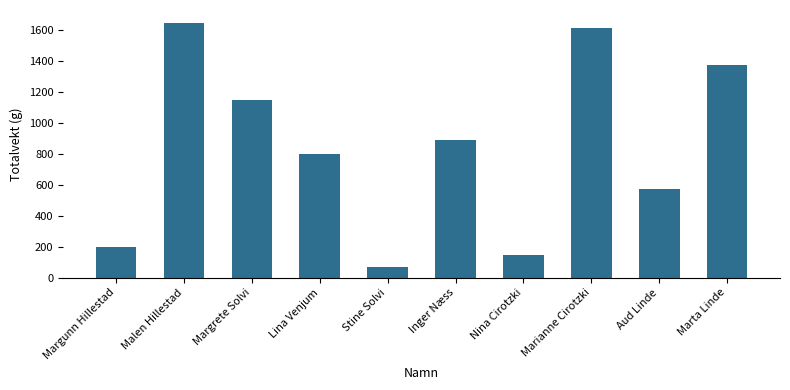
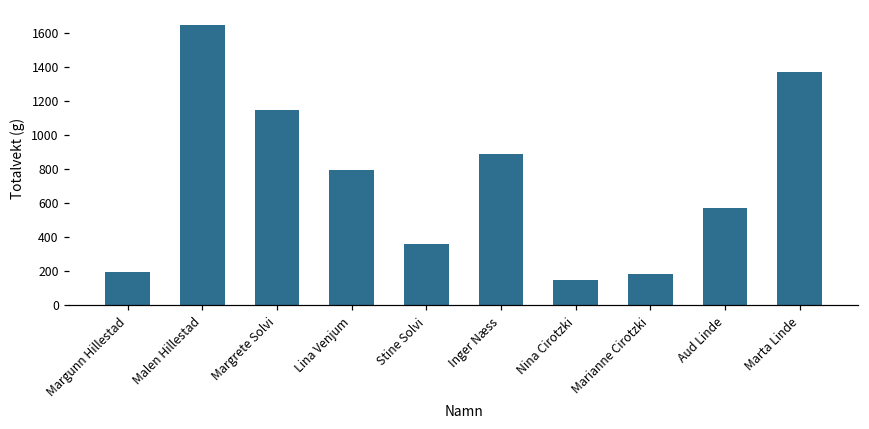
  {
    "Margunn Hillestad": 200,
    "Malen Hillestad": 1640,
    "Margrete Solvi": 1150,
    "Lina Venjum": 800,
-   "Stine Solvi": 70,
+   "Stine Solvi": 360,
    "Inger Næss": 890,
    "Nina Cirotzki": 150,
-   "Marianne Cirotzki": 1610,
+   "Marianne Cirotzki": 190,
    "Aud Linde": 570,
    "Marta Linde": 1370
  }
